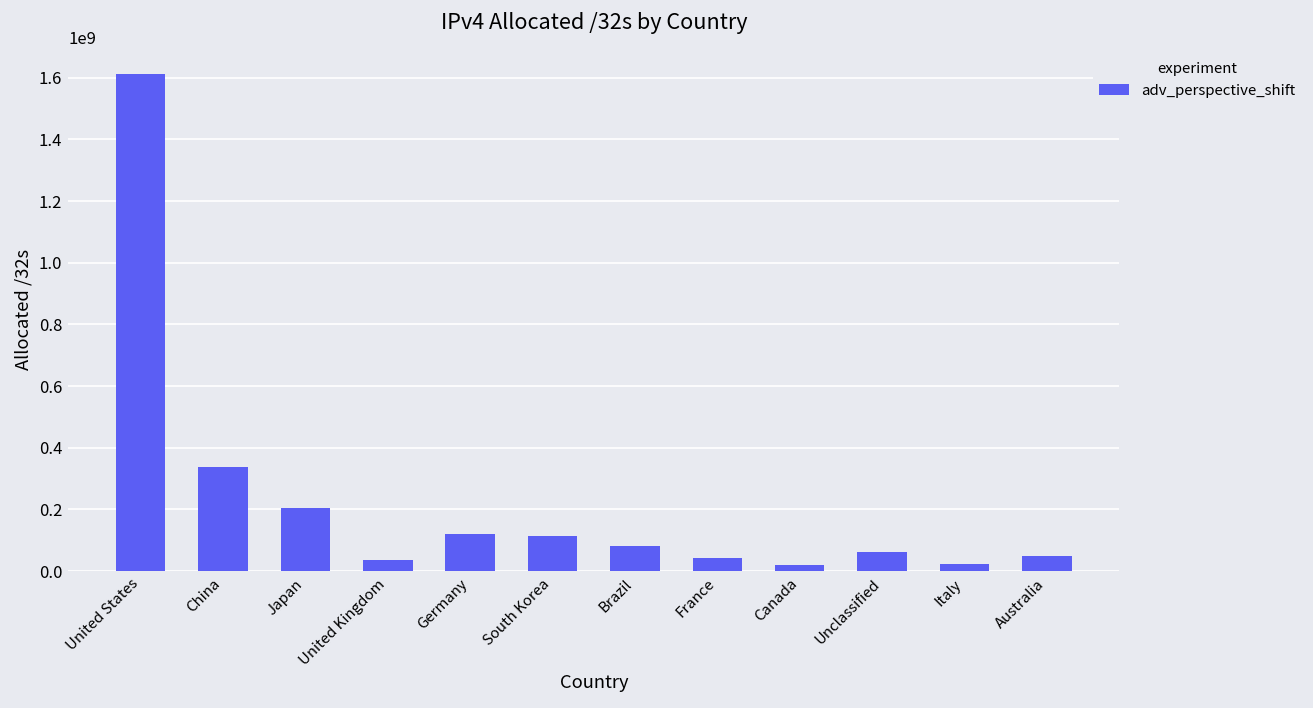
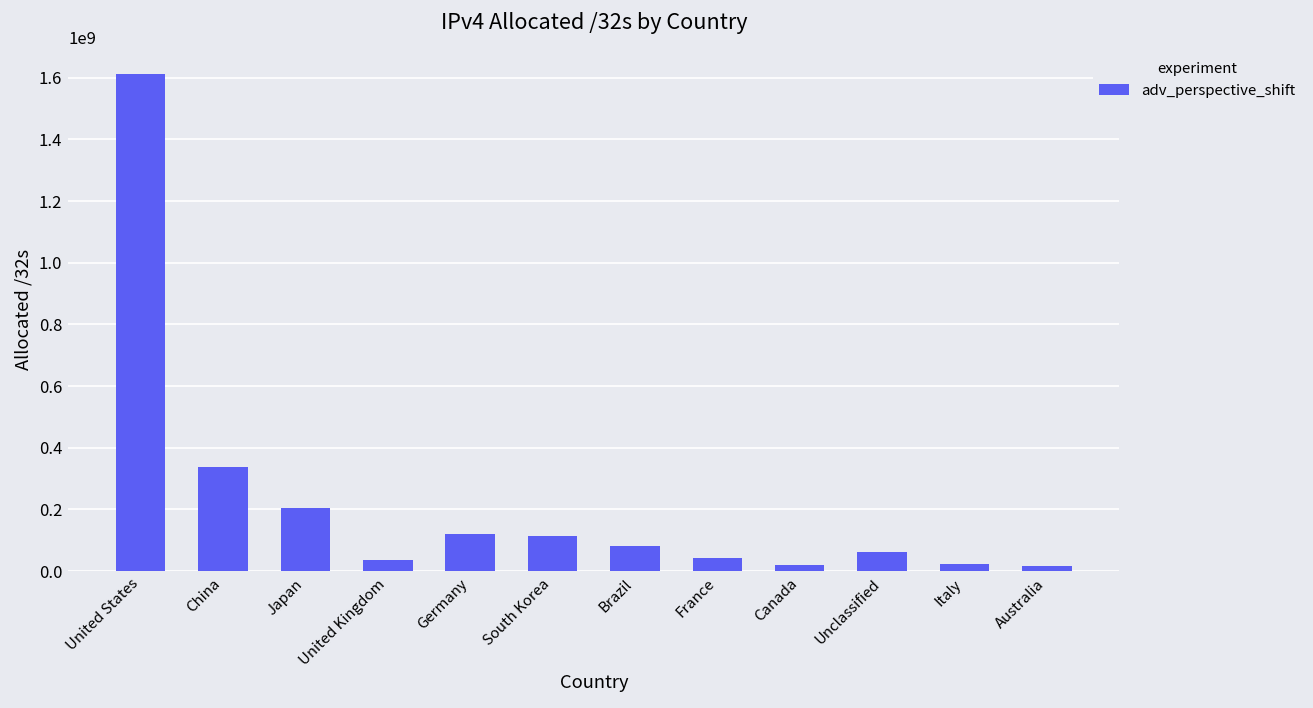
  {
    "United States": 1610000000,
    "China": 340000000,
    "Japan": 200000000,
    "United Kingdom": 40000000,
    "Germany": 120000000,
    "South Korea": 110000000,
    "Brazil": 80000000,
    "France": 40000000,
    "Canada": 20000000,
    "Unclassified": 60000000,
    "Italy": 20000000,
-   "Australia": 50000000
+   "Australia": 20000000
  }
